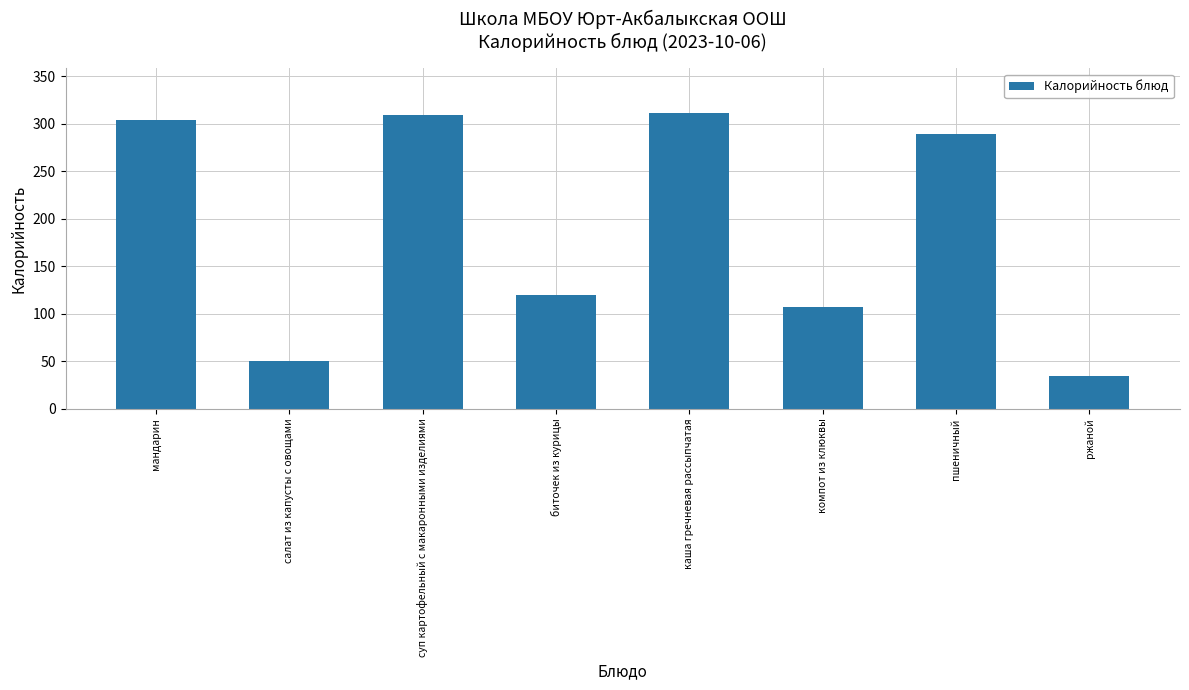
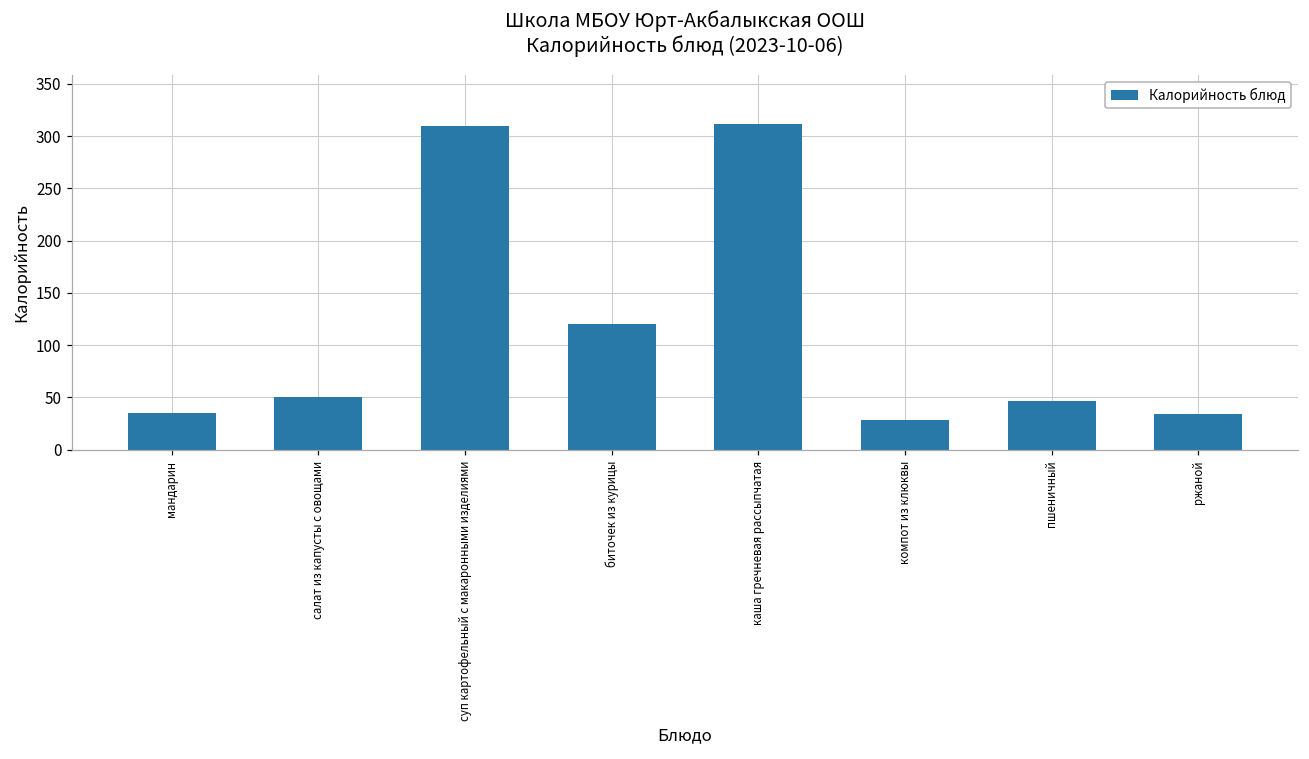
  {
-   "мандарин": 300,
+   "мандарин": 40,
    "салат из капусты с овощами": 50,
    "суп картофельный с макаронными изделиями": 310,
    "биточек из курицы": 120,
    "каша гречневая рассыпчатая": 310,
-   "компот из клюквы": 110,
-   "пшеничный": 290,
+   "компот из клюквы": 30,
+   "пшеничный": 50,
    "ржаной": 30
  }
